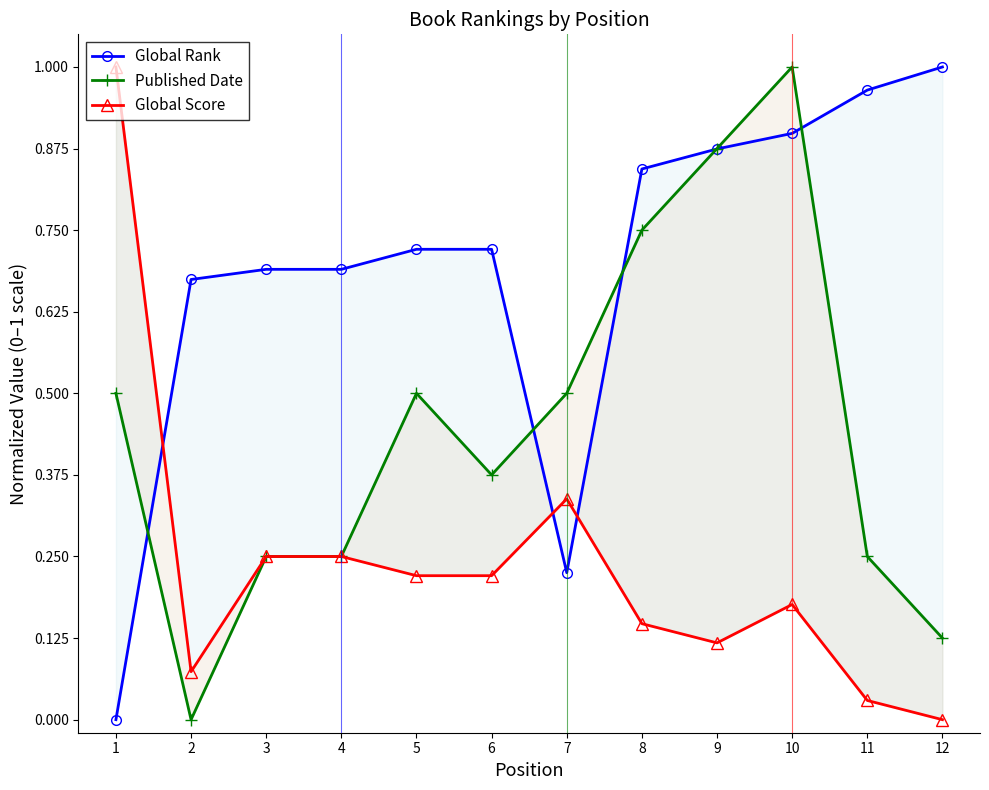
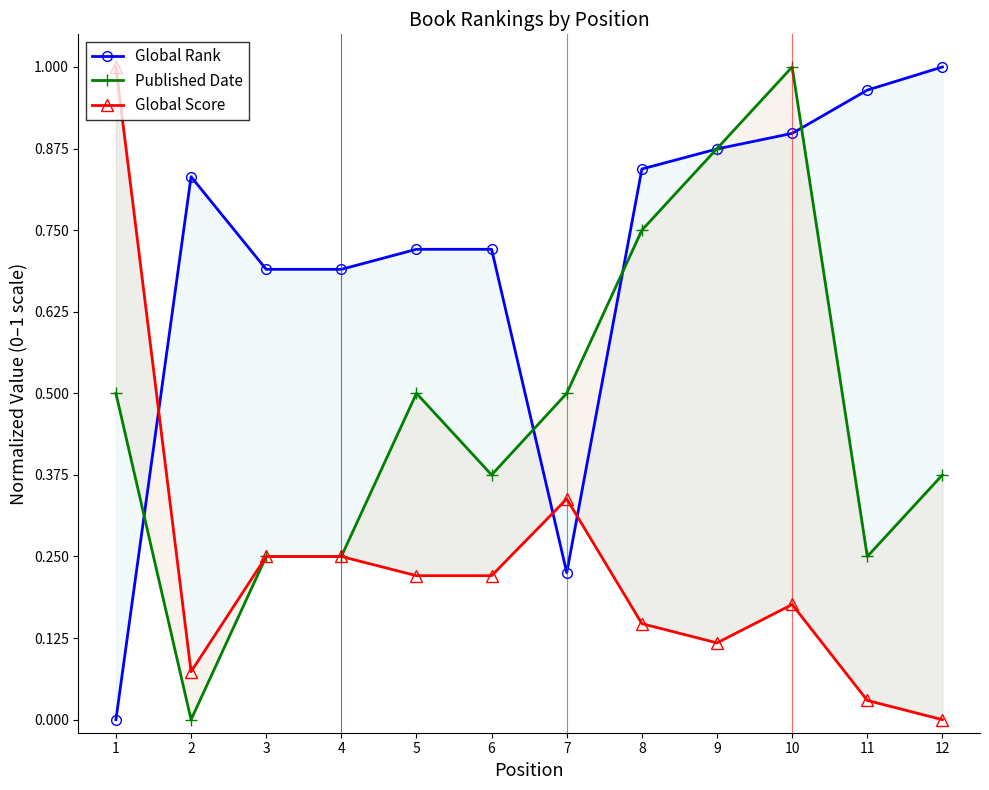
  {
    "Global Rank": {
      "1": 0.00,
-     "2": 0.67,
+     "2": 0.83,
      "7": 0.23
    },
    "Published Date": {
      "1": 0.50,
      "2": 0.00,
-     "12": 0.13
+     "12": 0.38
    },
    "Global Score": {
      "5": 0.22,
      "6": 0.22,
      "8": 0.15,
      "9": 0.12,
      "10": 0.18,
      "11": 0.03,
      "12": 0.00
    }
  }
